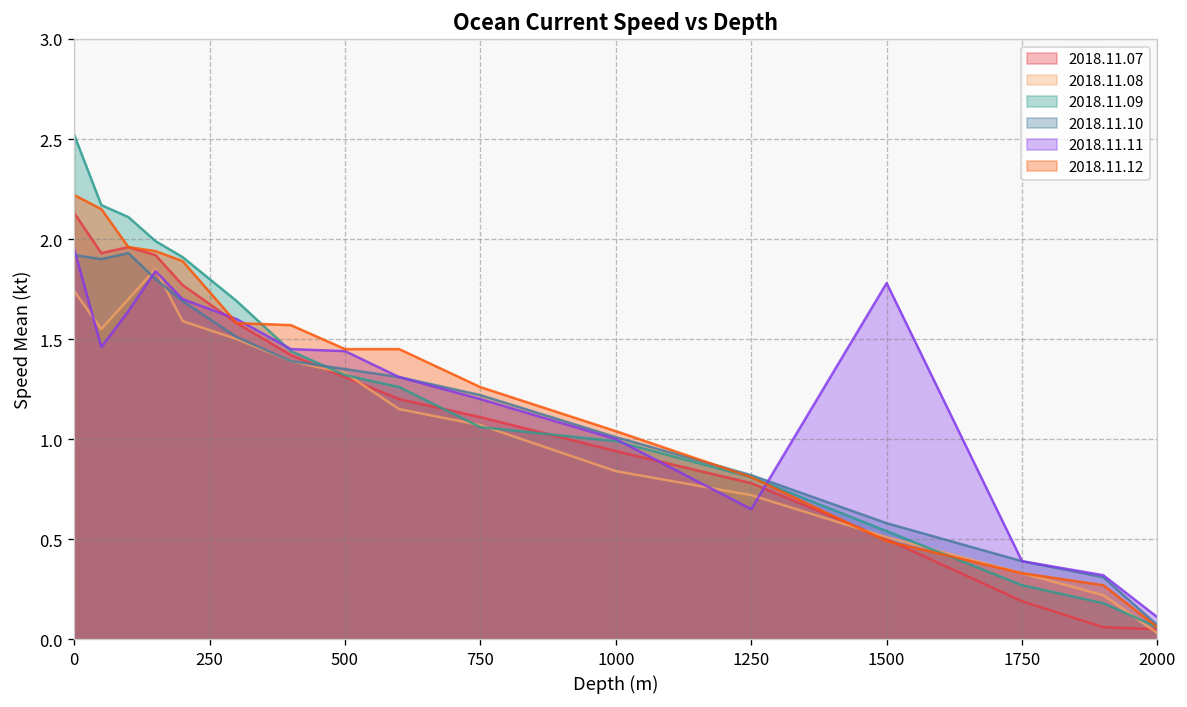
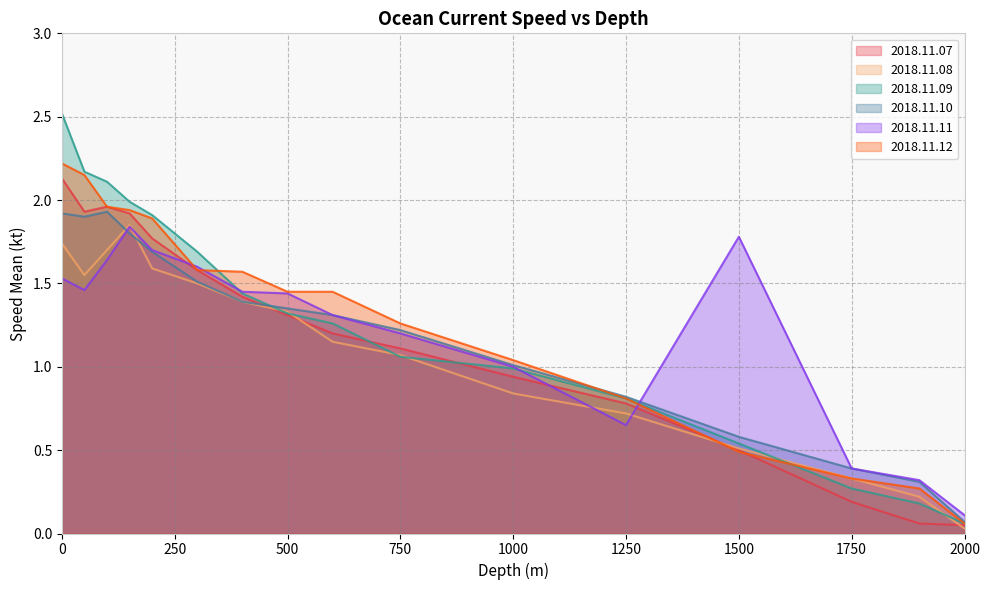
  {
    "2018.11.11": {
-     "0": 1.95,
+     "0": 1.53,
      "750": 1.20,
      "1250": 0.65,
      "1500": 1.78,
      "2000": 0.11
    }
  }
